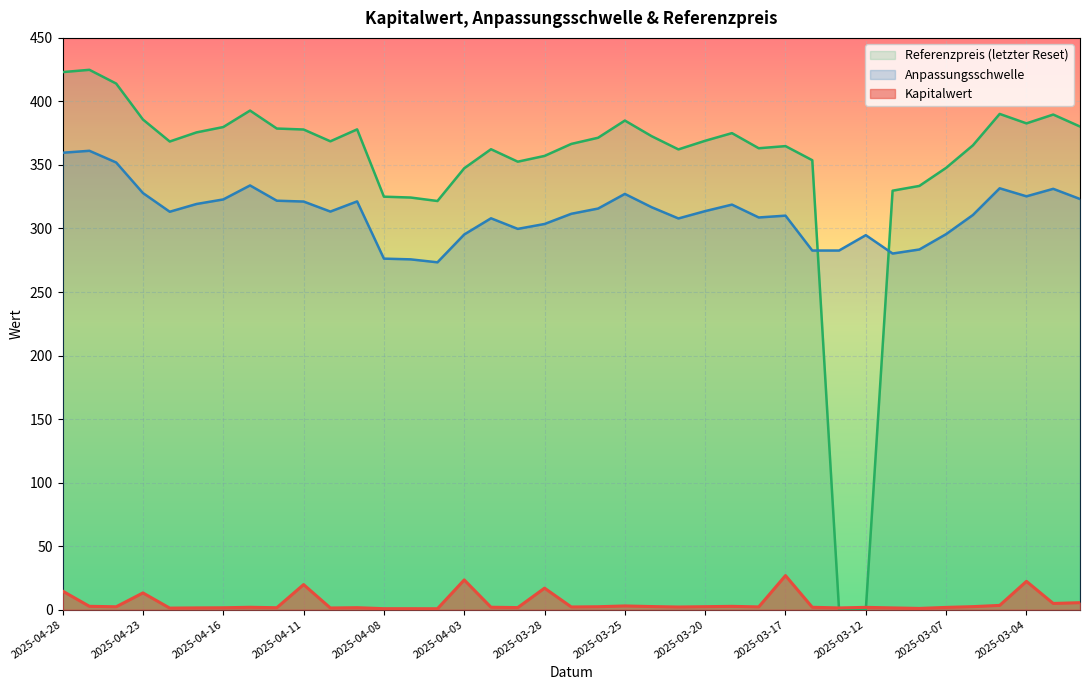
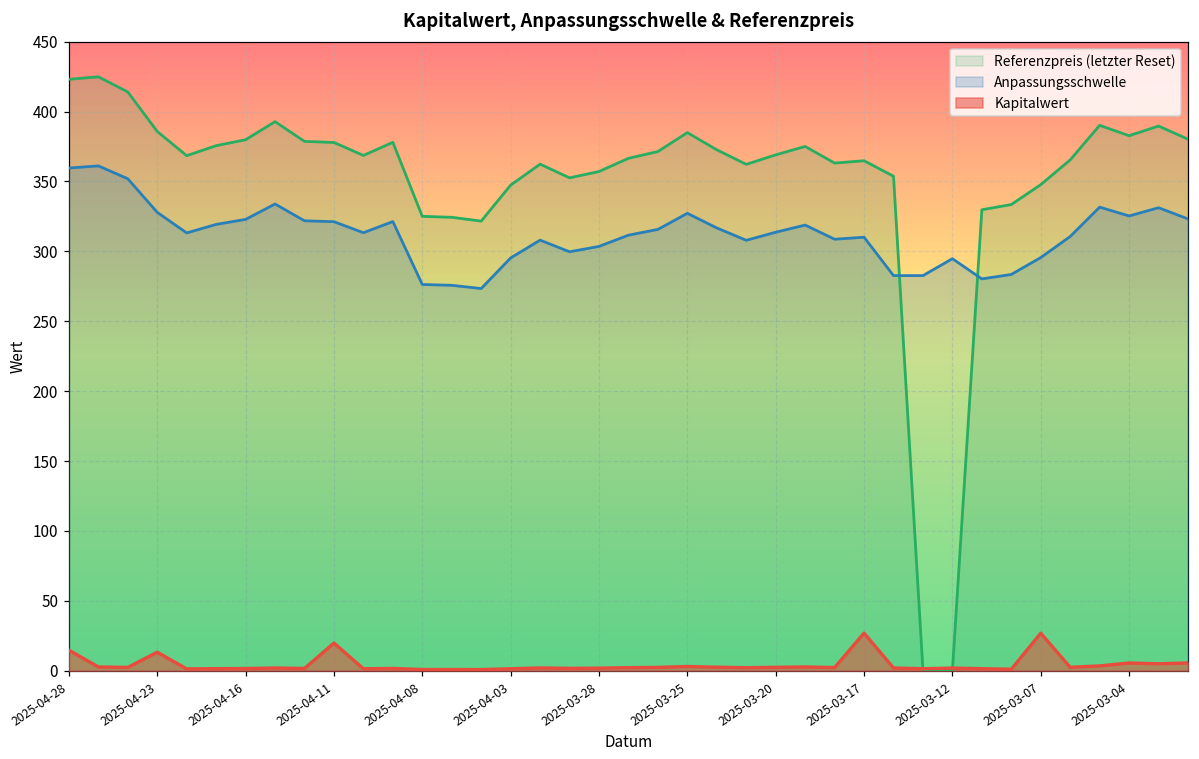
  {
    "Kapitalwert": {
      "2025-04-28": 15,
      "2025-04-23": 13,
      "2025-04-16": 2,
      "2025-04-11": 20,
      "2025-04-08": 1,
-     "2025-04-03": 23,
-     "2025-03-28": 17,
+     "2025-04-03": 1,
+     "2025-03-28": 2,
      "2025-03-25": 3,
      "2025-03-20": 2,
      "2025-03-17": 27,
-     "2025-03-07": 2,
-     "2025-03-04": 22
+     "2025-03-07": 27,
+     "2025-03-04": 5
    }
  }
